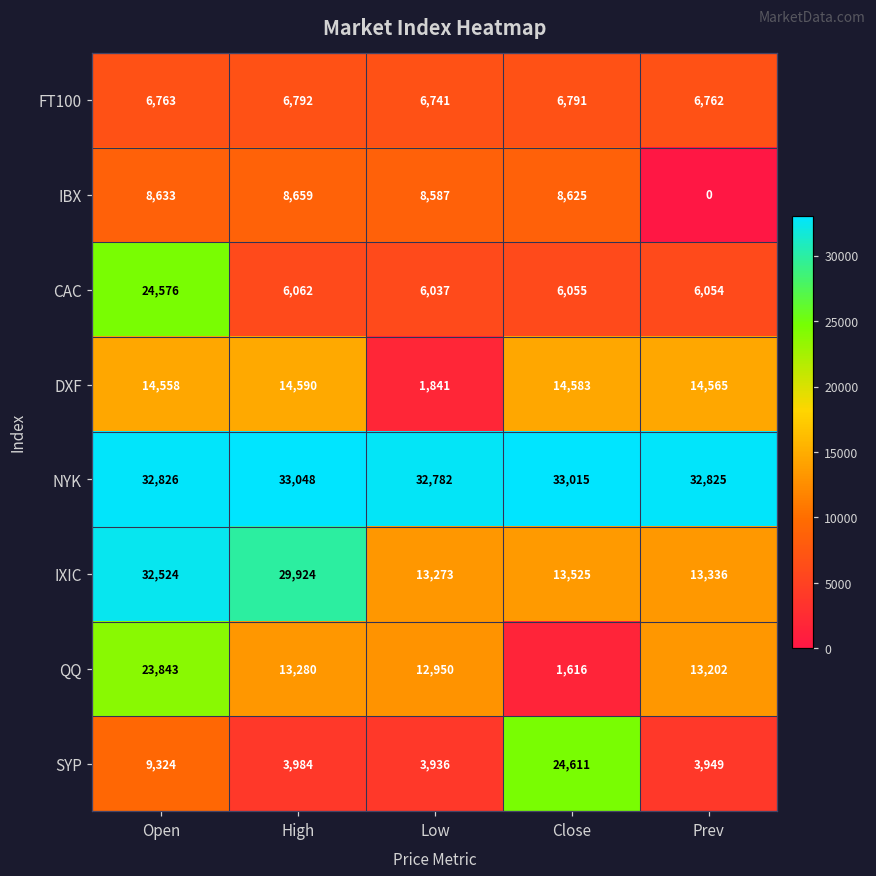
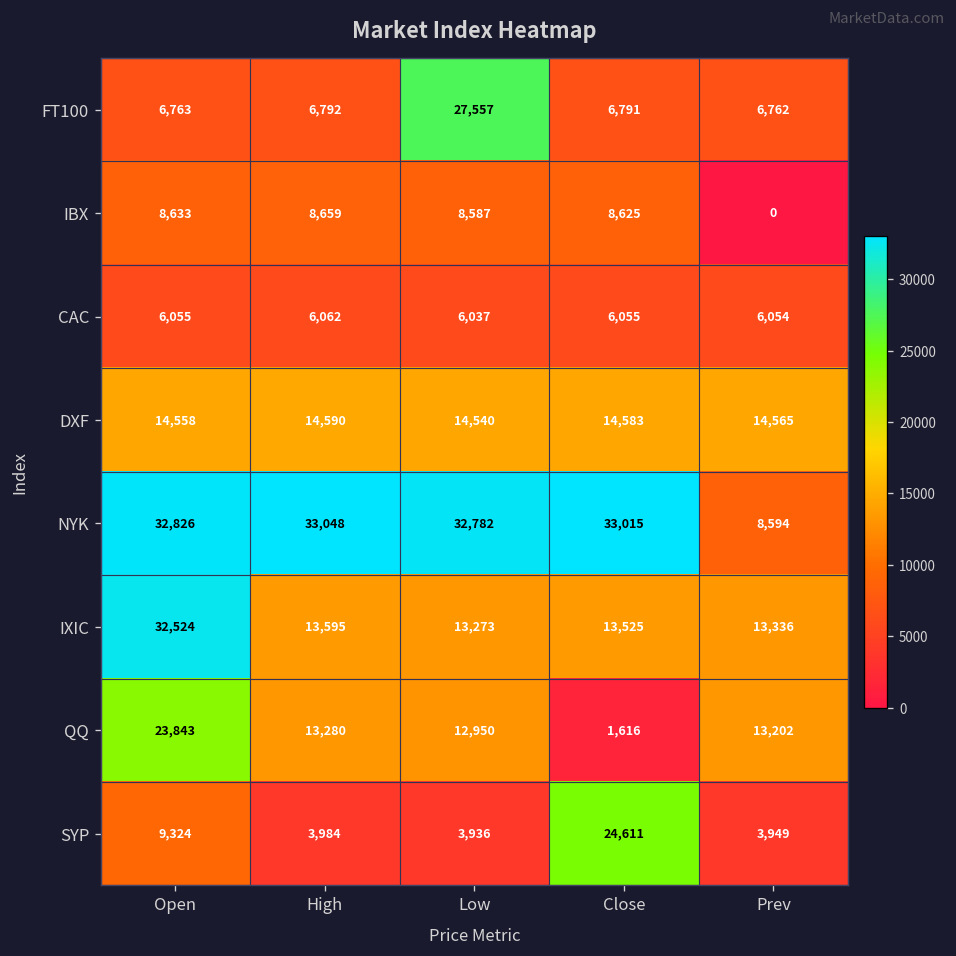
  {
    "FT100": {
      "Open": "6,763",
      "High": "6,792",
-     "Low": "6,741",
+     "Low": "27,557",
      "Close": "6,791",
      "Prev": "6,762"
    },
    "IBX": {
      "Open": "8,633",
      "High": "8,659",
      "Low": "8,587",
      "Close": "8,625",
      "Prev": "0"
    },
    "CAC": {
-     "Open": "24,576",
+     "Open": "6,055",
      "High": "6,062",
      "Low": "6,037",
      "Close": "6,055",
      "Prev": "6,054"
    },
    "DXF": {
      "Open": "14,558",
      "High": "14,590",
-     "Low": "1,841",
+     "Low": "14,540",
      "Close": "14,583",
      "Prev": "14,565"
    },
    "NYK": {
      "Open": "32,826",
      "High": "33,048",
      "Low": "32,782",
      "Close": "33,015",
-     "Prev": "32,825"
+     "Prev": "8,594"
    },
    "IXIC": {
      "Open": "32,524",
-     "High": "29,924",
+     "High": "13,595",
      "Low": "13,273",
      "Close": "13,525",
      "Prev": "13,336"
    },
    "QQ": {
      "Open": "23,843",
      "High": "13,280",
      "Low": "12,950",
      "Close": "1,616",
      "Prev": "13,202"
    },
    "SYP": {
      "Open": "9,324",
      "High": "3,984",
      "Low": "3,936",
      "Close": "24,611",
      "Prev": "3,949"
    }
  }
